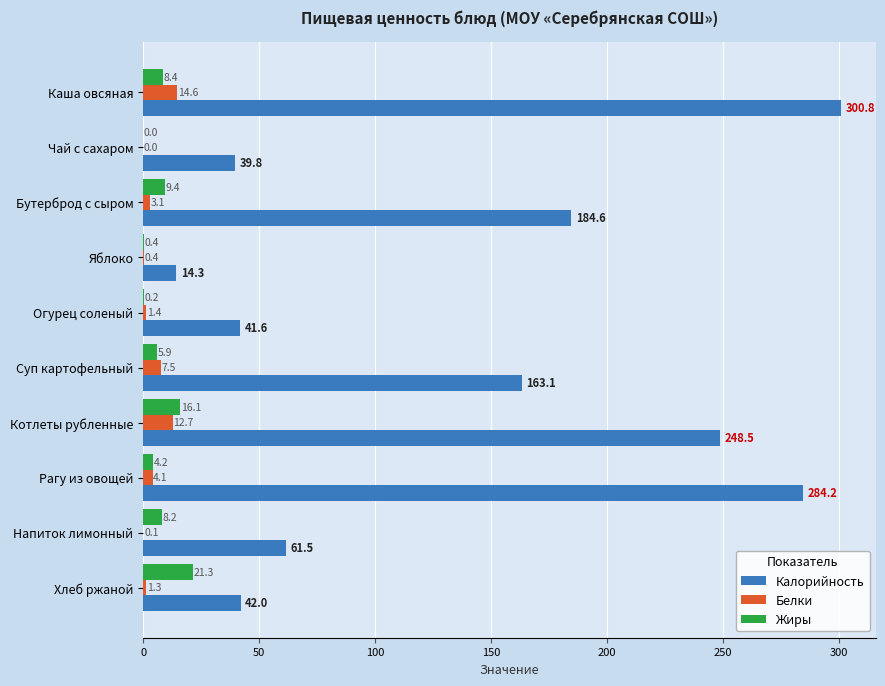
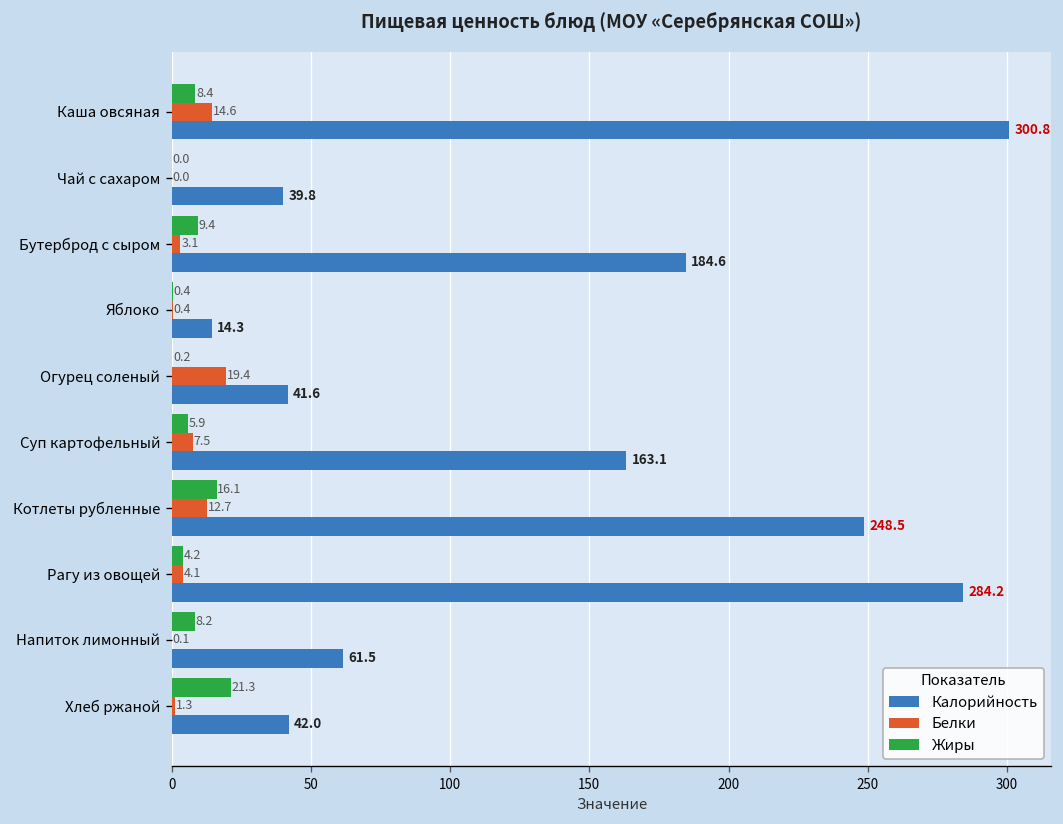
  {
    "Калорийность": {
      "Каша овсяная": 300.8,
      "Чай с сахаром": 39.8,
      "Бутерброд с сыром": 184.6,
      "Яблоко": 14.3,
      "Огурец соленый": 41.6,
      "Суп картофельный": 163.1,
      "Котлеты рубленные": 248.5,
      "Рагу из овощей": 284.2,
      "Напиток лимонный": 61.5,
      "Хлеб ржаной": 42.0
    },
    "Белки": {
      "Каша овсяная": 14.6,
      "Чай с сахаром": 0.0,
      "Бутерброд с сыром": 3.1,
      "Яблоко": 0.4,
-     "Огурец соленый": 1.4,
+     "Огурец соленый": 19.4,
      "Суп картофельный": 7.5,
      "Котлеты рубленные": 12.7,
      "Рагу из овощей": 4.1,
      "Напиток лимонный": 0.1,
      "Хлеб ржаной": 1.3
    },
    "Жиры": {
      "Каша овсяная": 8.4,
      "Чай с сахаром": 0.0,
      "Бутерброд с сыром": 9.4,
      "Яблоко": 0.4,
      "Огурец соленый": 0.2,
      "Суп картофельный": 5.9,
      "Котлеты рубленные": 16.1,
      "Рагу из овощей": 4.2,
      "Напиток лимонный": 8.2,
      "Хлеб ржаной": 21.3
    }
  }
